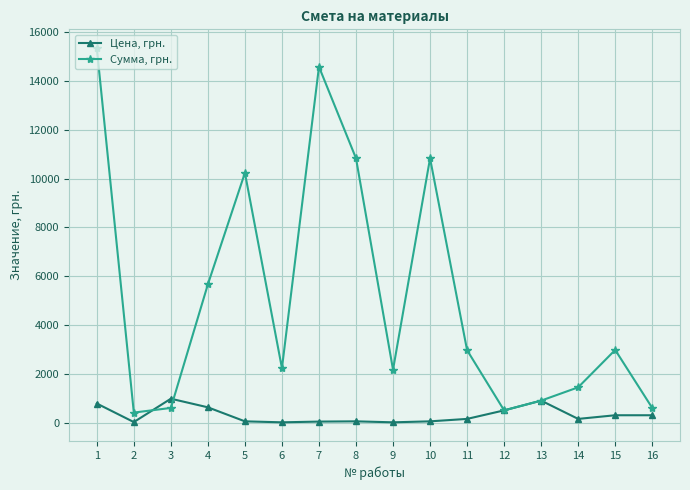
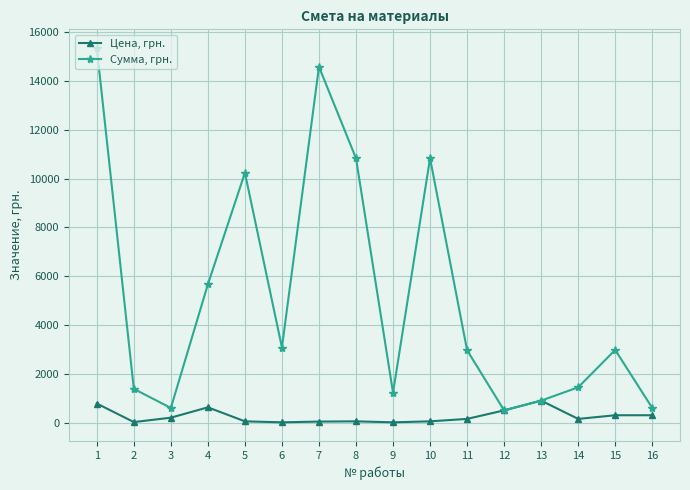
  {
    "Цена, грн.": {
      "1": 800,
      "2": 0,
-     "3": 1000,
+     "3": 200,
      "4": 600,
      "5": 100,
      "6": 0,
      "7": 0,
      "8": 100,
      "9": 0,
      "10": 100,
      "11": 200,
      "14": 200,
      "15": 300,
      "16": 300
    },
    "Сумма, грн.": {
-     "2": 400,
+     "2": 1400,
      "3": 600,
      "4": 5700,
      "5": 10200,
-     "6": 2200,
+     "6": 3100,
      "7": 14600,
      "8": 10800,
-     "9": 2200,
+     "9": 1200,
      "10": 10800,
      "11": 3000,
      "14": 1400,
      "15": 3000,
      "16": 600
    }
  }
